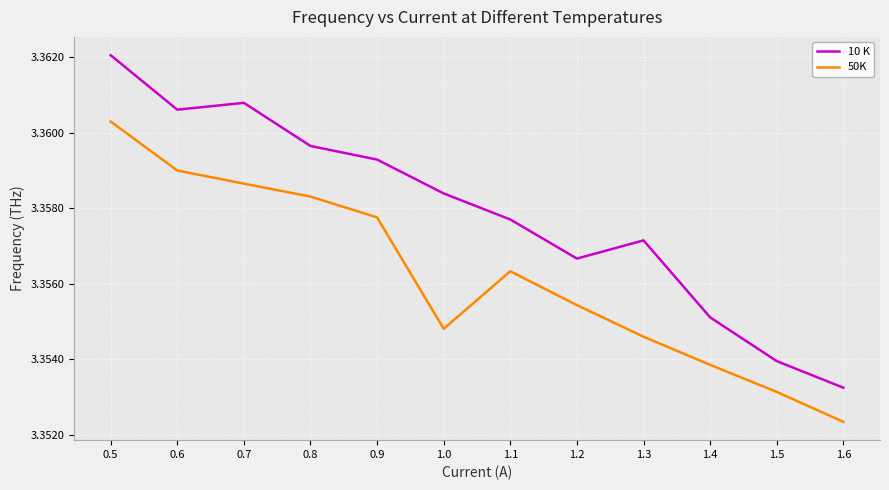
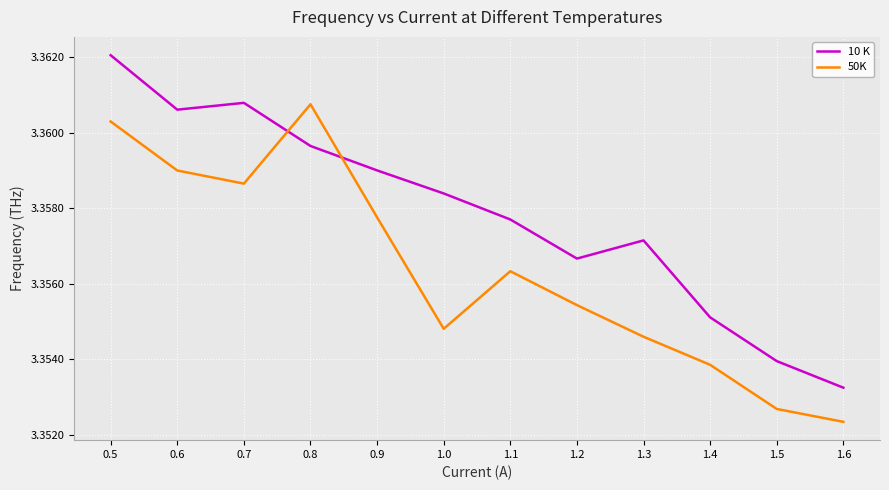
  {
    "10 K": {
      "0.5": 3.3621,
      "0.6": 3.3606,
      "0.7": 3.3608,
      "0.8": 3.3597,
-     "0.9": 3.3593,
+     "0.9": 3.3590,
      "1.0": 3.3584,
      "1.1": 3.3577,
      "1.2": 3.3567,
      "1.3": 3.3572,
      "1.4": 3.3551,
      "1.5": 3.3540,
      "1.6": 3.3532
    },
    "50K": {
      "0.5": 3.3603,
      "0.6": 3.3590,
      "0.7": 3.3587,
-     "0.8": 3.3583,
+     "0.8": 3.3608,
      "0.9": 3.3578,
      "1.0": 3.3548,
      "1.1": 3.3563,
      "1.2": 3.3554,
      "1.3": 3.3546,
      "1.4": 3.3539,
-     "1.5": 3.3531,
+     "1.5": 3.3527,
      "1.6": 3.3523
    }
  }
